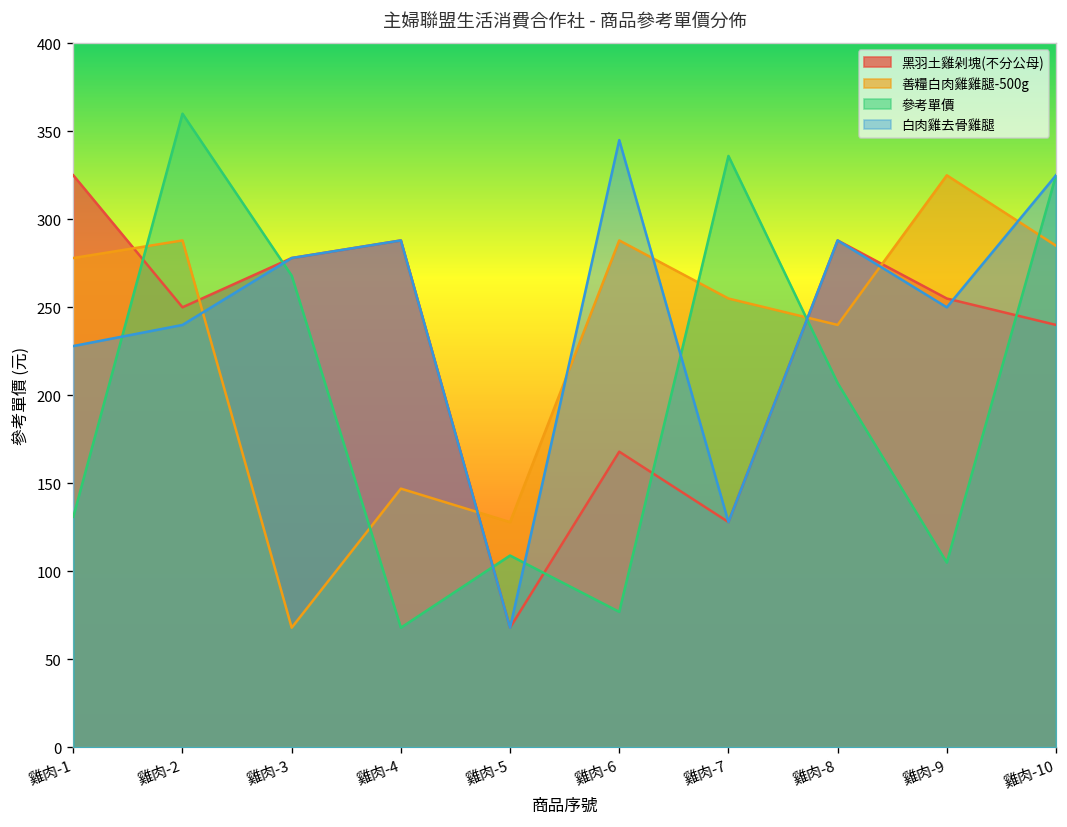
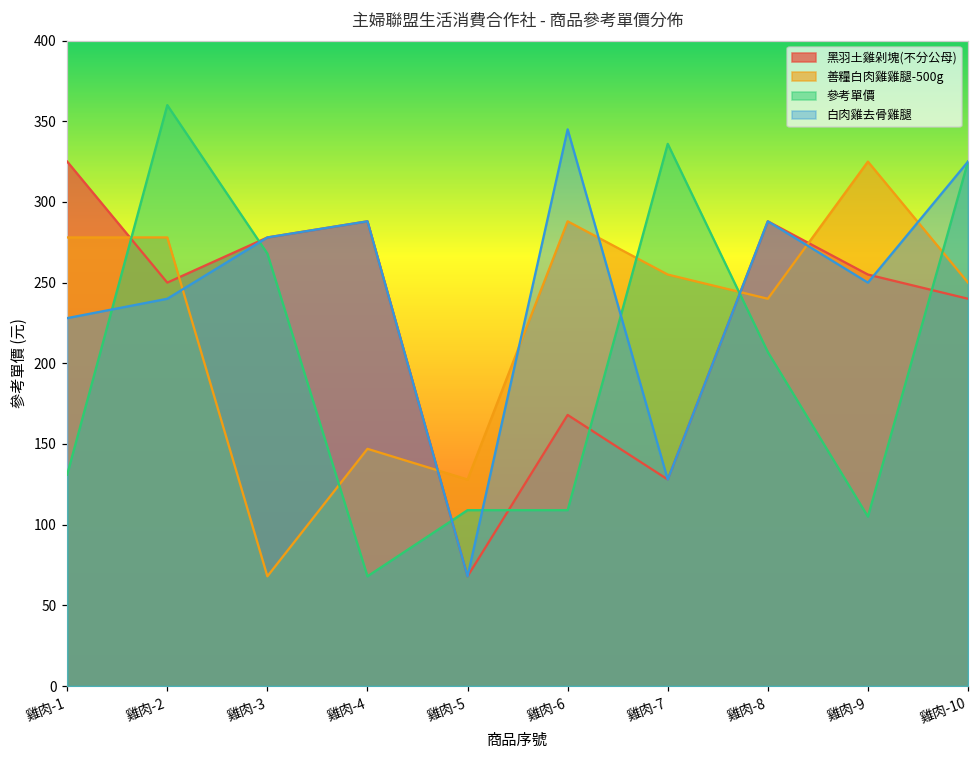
  {
    "黑羽土雞剁塊(不分公母)": {
      "雞肉-1": 325,
      "雞肉-2": 250,
      "雞肉-6": 168,
      "雞肉-9": 255,
      "雞肉-10": 240
    },
    "善糧白肉雞雞腿-500g": {
      "雞肉-1": 278,
-     "雞肉-2": 288,
+     "雞肉-2": 278,
      "雞肉-3": 68,
      "雞肉-4": 147,
      "雞肉-5": 128,
      "雞肉-6": 288,
      "雞肉-7": 255,
      "雞肉-8": 240,
      "雞肉-9": 325,
-     "雞肉-10": 285
+     "雞肉-10": 250
    },
    "參考單價": {
      "雞肉-1": 131,
      "雞肉-2": 360,
      "雞肉-3": 268,
      "雞肉-4": 68,
      "雞肉-5": 109,
-     "雞肉-6": 77,
+     "雞肉-6": 109,
      "雞肉-7": 336,
      "雞肉-8": 207,
      "雞肉-9": 105
    },
    "白肉雞去骨雞腿": {
      "雞肉-1": 228,
      "雞肉-2": 240,
      "雞肉-6": 345,
      "雞肉-9": 250
    }
  }
